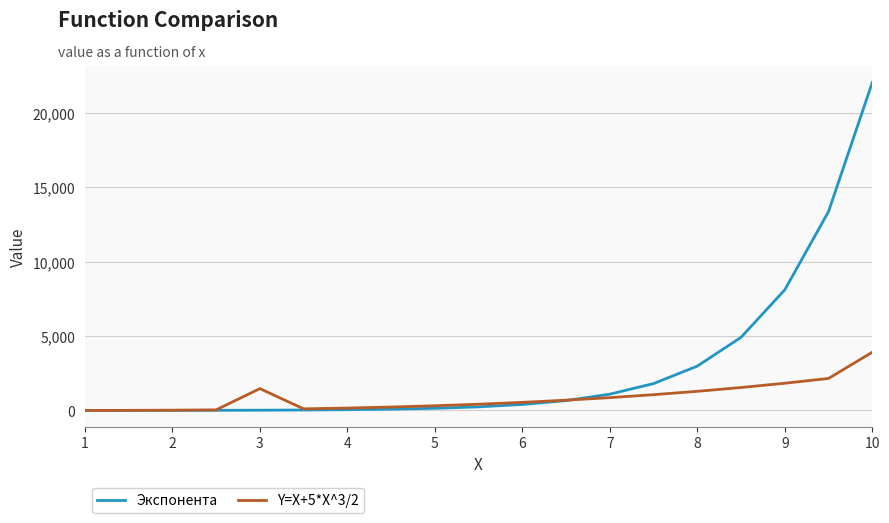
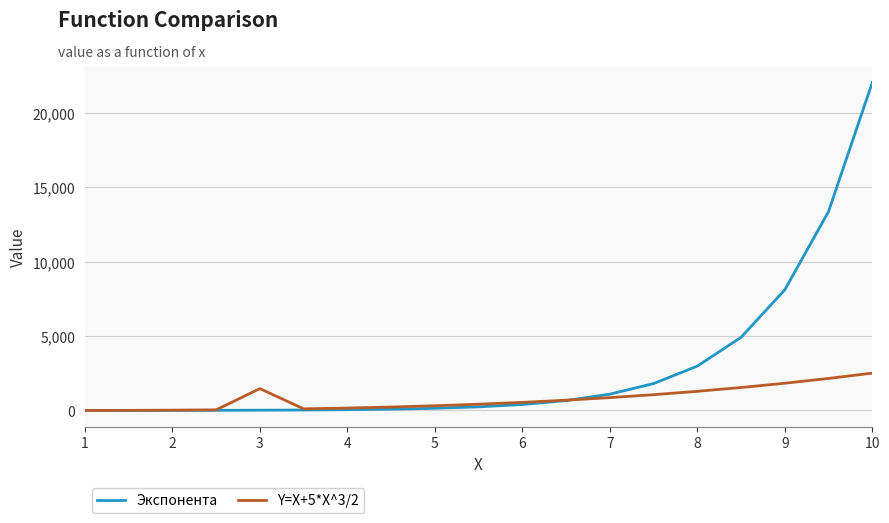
  {
    "Экспонента": {
      "3": "0",
      "7": "1,100",
      "8": "3,000",
      "9": "8,100",
      "10": "22,000"
    },
    "Y=X+5*X^3/2": {
      "3": "1,500",
      "7": "900",
      "8": "1,300",
      "9": "1,800",
-     "10": "3,900"
+     "10": "2,500"
    }
  }
